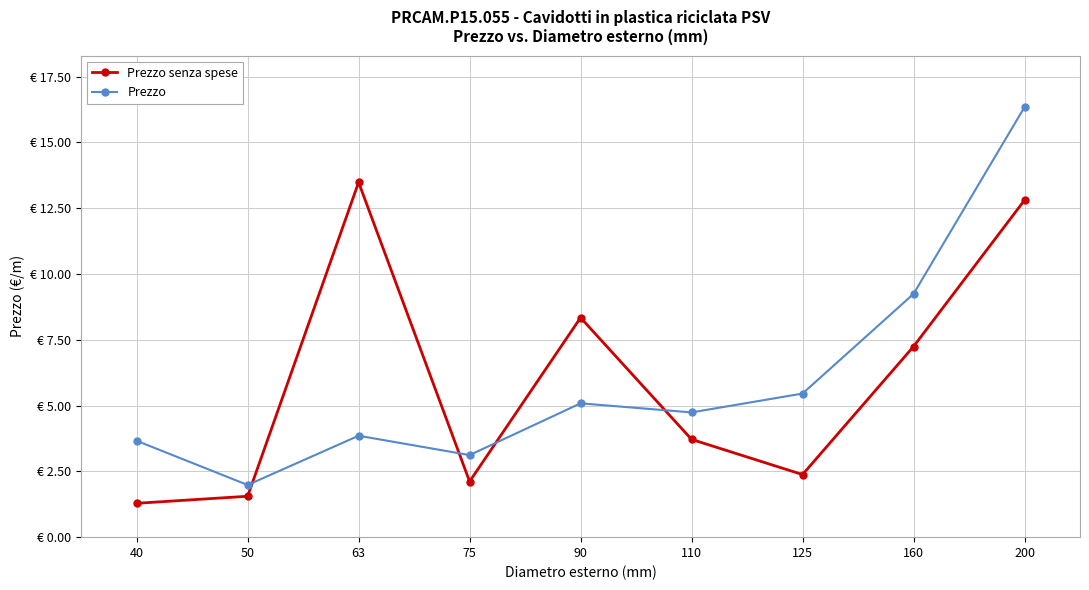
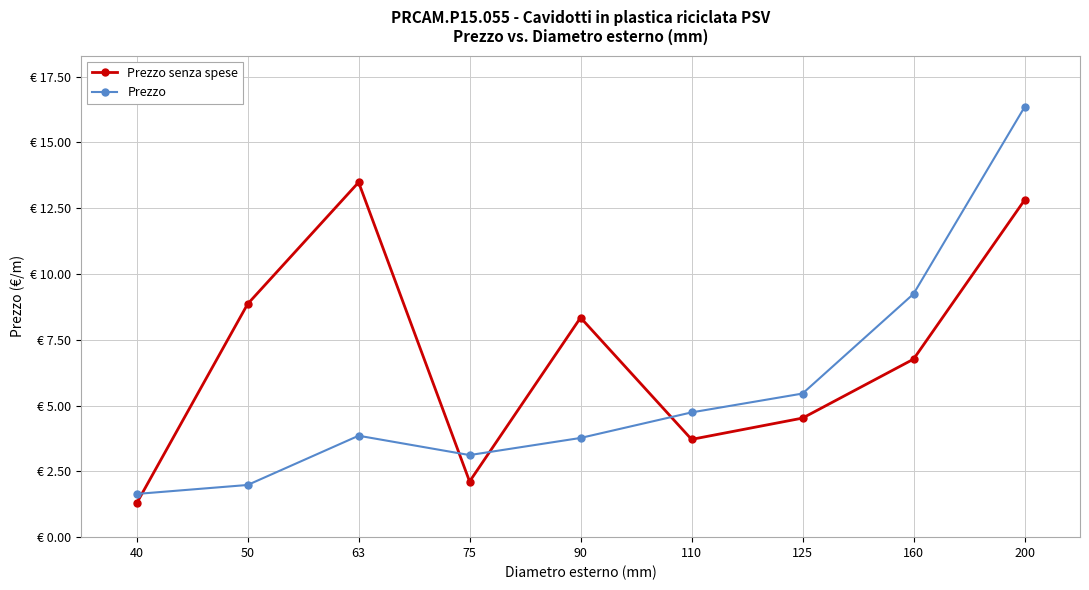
  {
    "Prezzo senza spese": {
      "40": "€ 1.3",
-     "50": "€ 1.6",
+     "50": "€ 8.9",
      "63": "€ 13.5",
      "75": "€ 2.1",
      "90": "€ 8.3",
      "110": "€ 3.7",
-     "125": "€ 2.4",
-     "160": "€ 7.2",
+     "125": "€ 4.5",
+     "160": "€ 6.8",
      "200": "€ 12.8"
    },
    "Prezzo": {
-     "40": "€ 3.7",
+     "40": "€ 1.6",
      "50": "€ 2.0",
      "63": "€ 3.9",
      "75": "€ 3.1",
-     "90": "€ 5.1",
+     "90": "€ 3.8",
      "110": "€ 4.7",
      "125": "€ 5.5",
      "160": "€ 9.2",
      "200": "€ 16.3"
    }
  }
